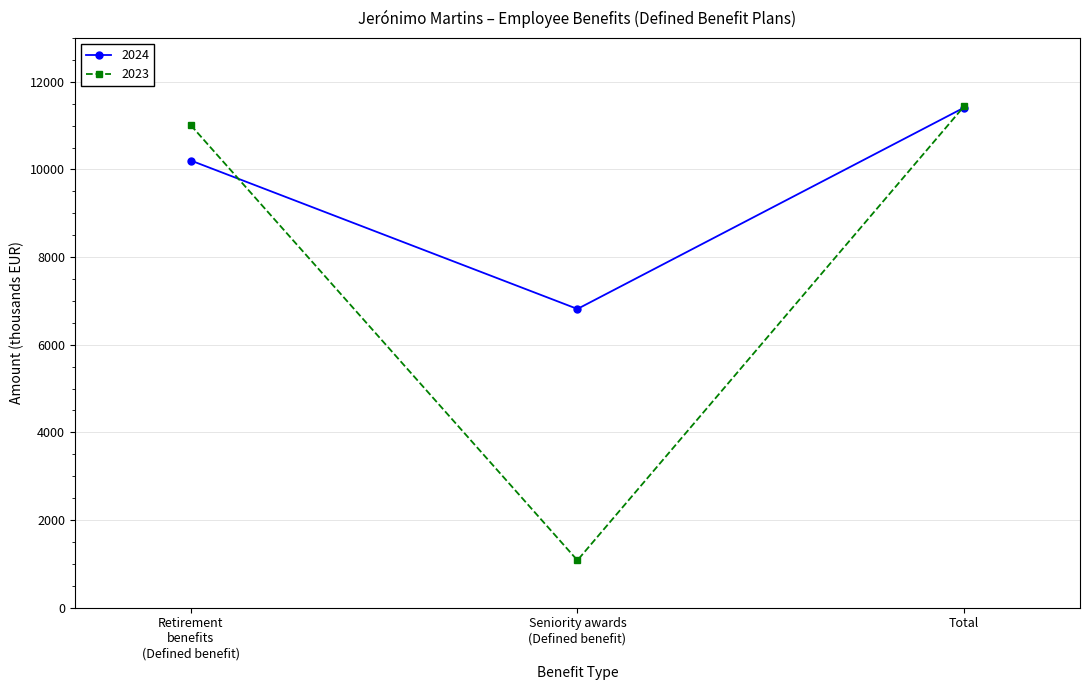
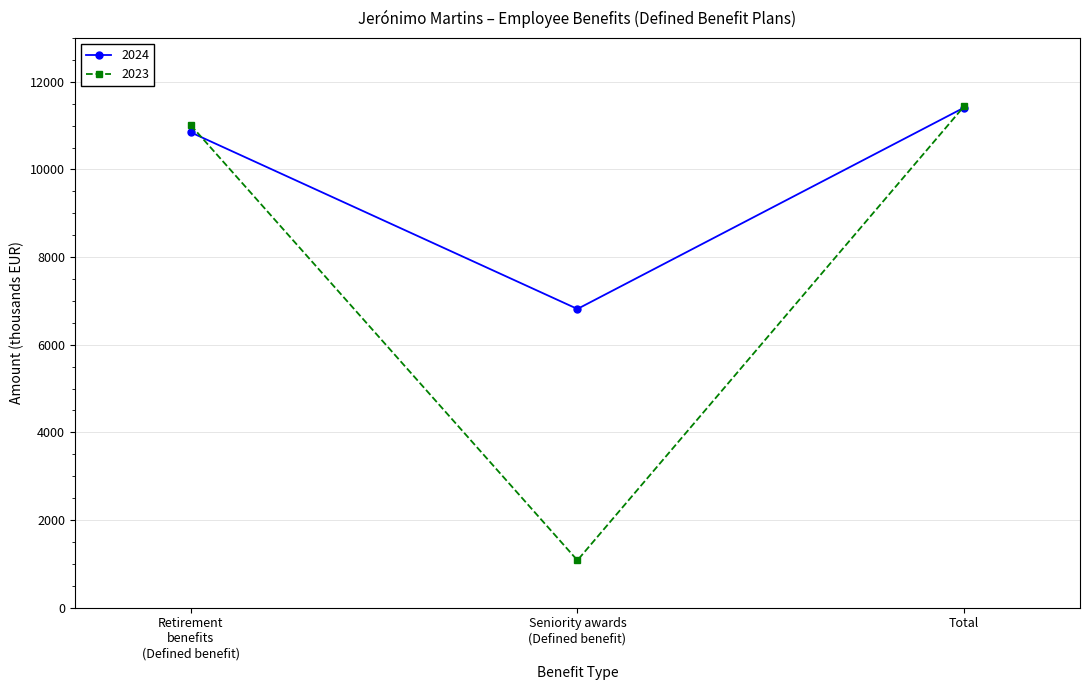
  {
    "2024": {
-     "Retirement benefits (Defined benefit)": 10200,
+     "Retirement benefits (Defined benefit)": 10800,
      "Seniority awards (Defined benefit)": 6800
    },
    "2023": {
      "Retirement benefits (Defined benefit)": 11000,
      "Seniority awards (Defined benefit)": 1100
    }
  }
